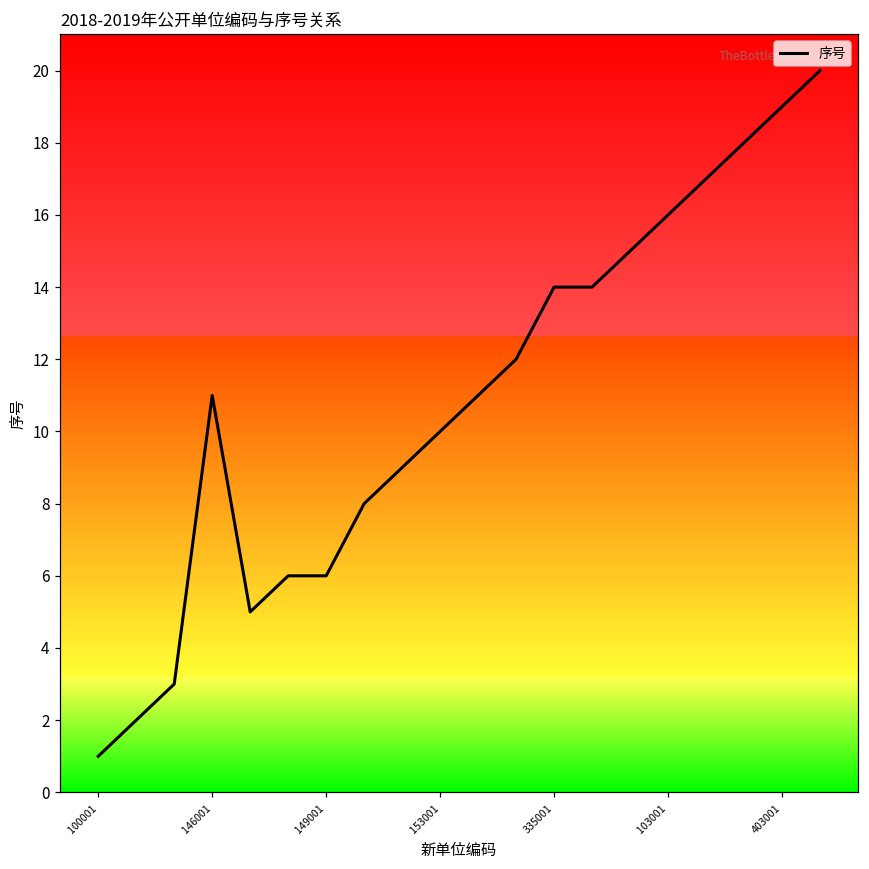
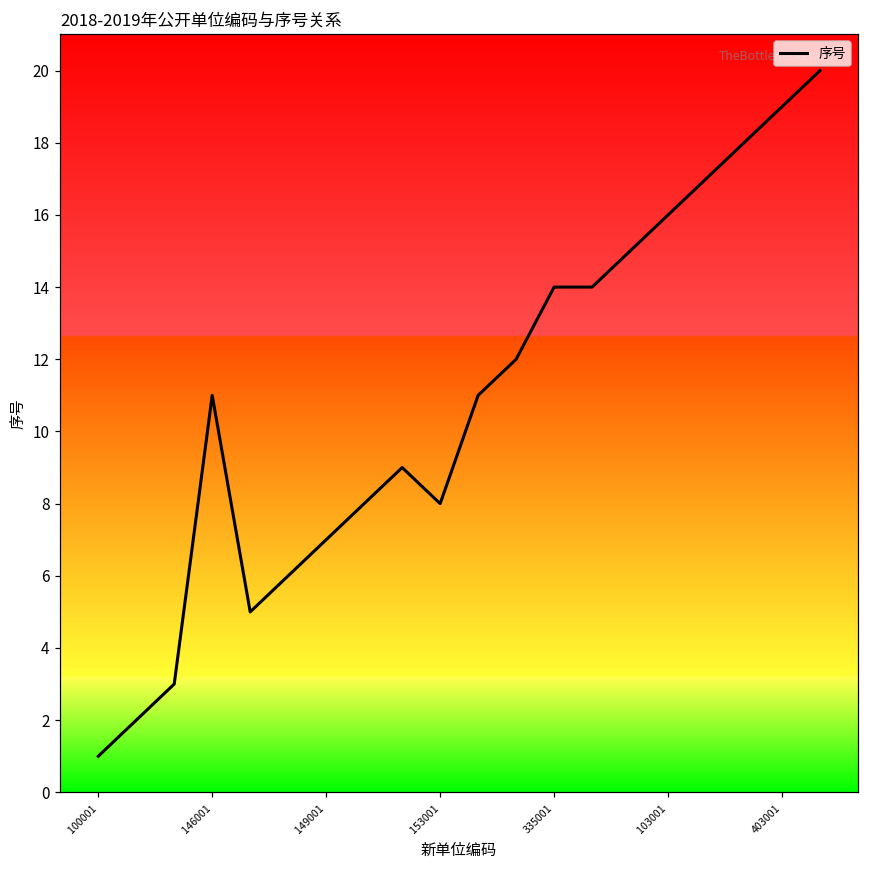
  {
    "100001": 1,
    "146001": 11,
-   "149001": 6,
-   "153001": 10,
+   "149001": 7,
+   "153001": 8,
    "335001": 14,
    "103001": 16,
    "403001": 19
  }
